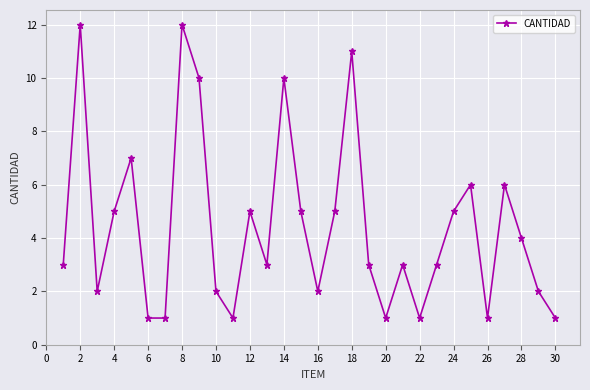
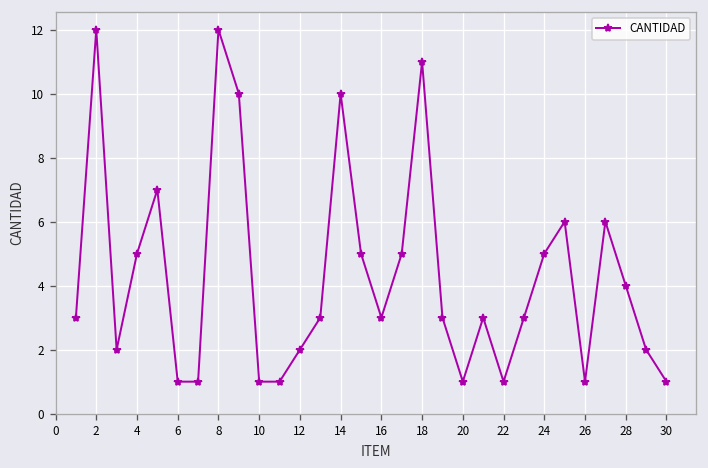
  {
    "2": 12,
    "4": 5,
    "6": 1,
    "8": 12,
-   "10": 2,
-   "12": 5,
+   "10": 1,
+   "12": 2,
    "14": 10,
-   "16": 2,
+   "16": 3,
    "18": 11,
    "20": 1,
    "22": 1,
    "24": 5,
    "26": 1,
    "28": 4,
    "30": 1
  }
